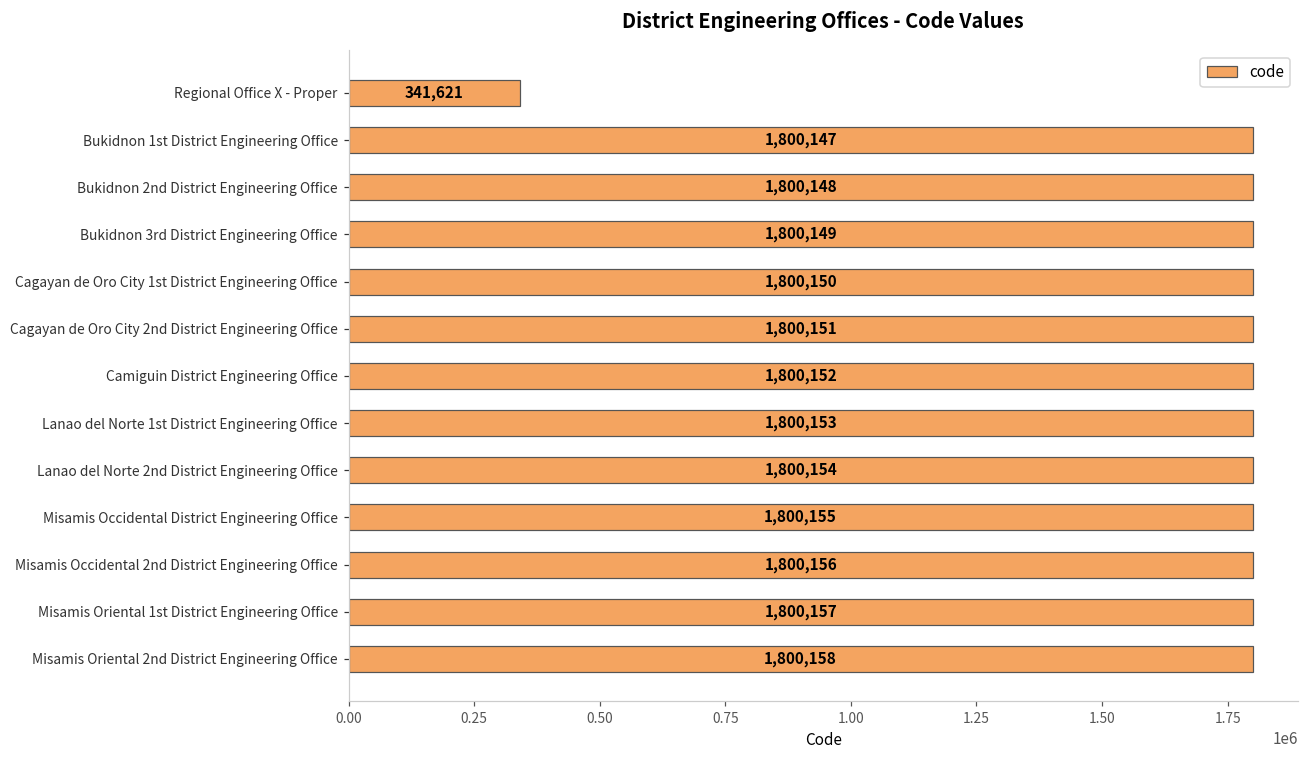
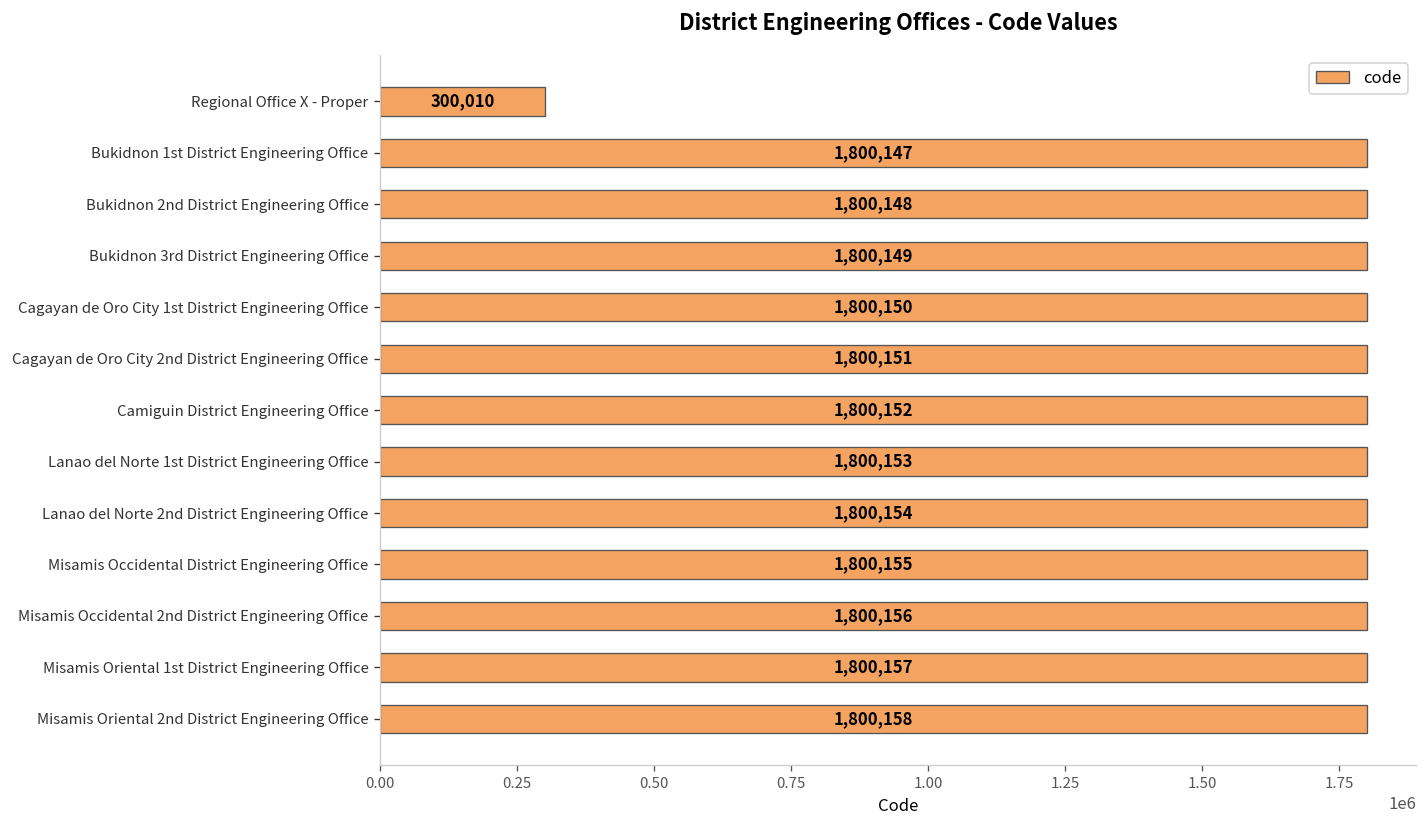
  {
-   "Regional Office X - Proper": "341,621",
+   "Regional Office X - Proper": "300,010",
    "Bukidnon 1st District Engineering Office": "1,800,147",
    "Bukidnon 2nd District Engineering Office": "1,800,148",
    "Bukidnon 3rd District Engineering Office": "1,800,149",
    "Cagayan de Oro City 1st District Engineering Office": "1,800,150",
    "Cagayan de Oro City 2nd District Engineering Office": "1,800,151",
    "Camiguin District Engineering Office": "1,800,152",
    "Lanao del Norte 1st District Engineering Office": "1,800,153",
    "Lanao del Norte 2nd District Engineering Office": "1,800,154",
    "Misamis Occidental District Engineering Office": "1,800,155",
    "Misamis Occidental 2nd District Engineering Office": "1,800,156",
    "Misamis Oriental 1st District Engineering Office": "1,800,157",
    "Misamis Oriental 2nd District Engineering Office": "1,800,158"
  }
